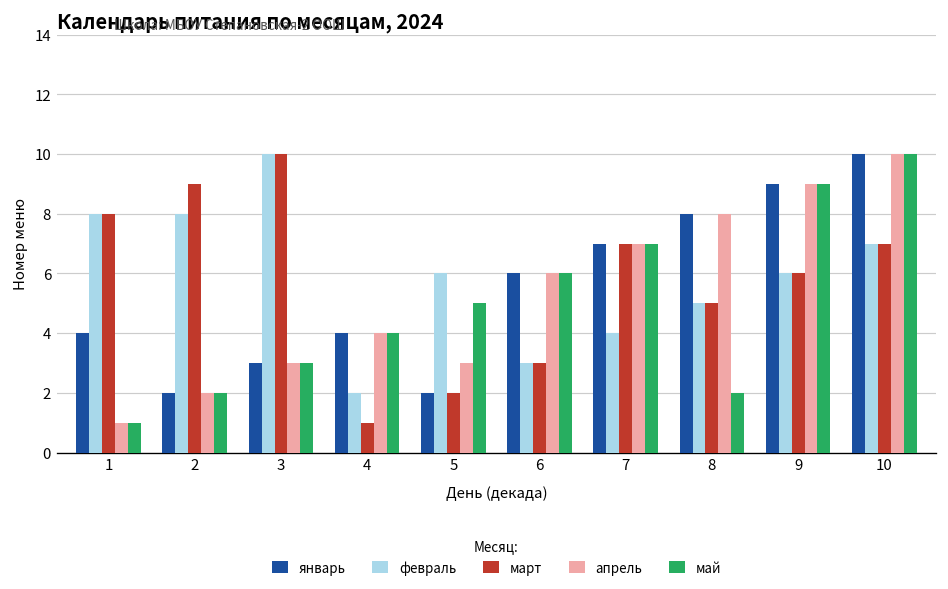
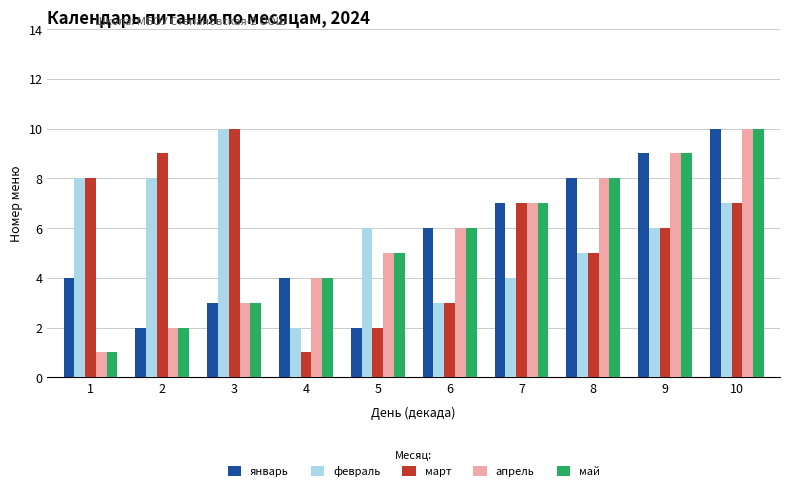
  {
    "январь": {
      "1": 4,
      "2": 2,
      "3": 3,
      "4": 4,
      "5": 2,
      "6": 6,
      "7": 7,
      "8": 8,
      "9": 9,
      "10": 10
    },
    "февраль": {
      "1": 8,
      "2": 8,
      "3": 10,
      "4": 2,
      "5": 6,
      "6": 3,
      "7": 4,
      "8": 5,
      "9": 6,
      "10": 7
    },
    "март": {
      "1": 8,
      "2": 9,
      "3": 10,
      "4": 1,
      "5": 2,
      "6": 3,
      "7": 7,
      "8": 5,
      "9": 6,
      "10": 7
    },
    "апрель": {
      "1": 1,
      "2": 2,
      "3": 3,
      "4": 4,
-     "5": 3,
+     "5": 5,
      "6": 6,
      "7": 7,
      "8": 8,
      "9": 9,
      "10": 10
    },
    "май": {
      "1": 1,
      "2": 2,
      "3": 3,
      "4": 4,
      "5": 5,
      "6": 6,
      "7": 7,
-     "8": 2,
+     "8": 8,
      "9": 9,
      "10": 10
    }
  }
